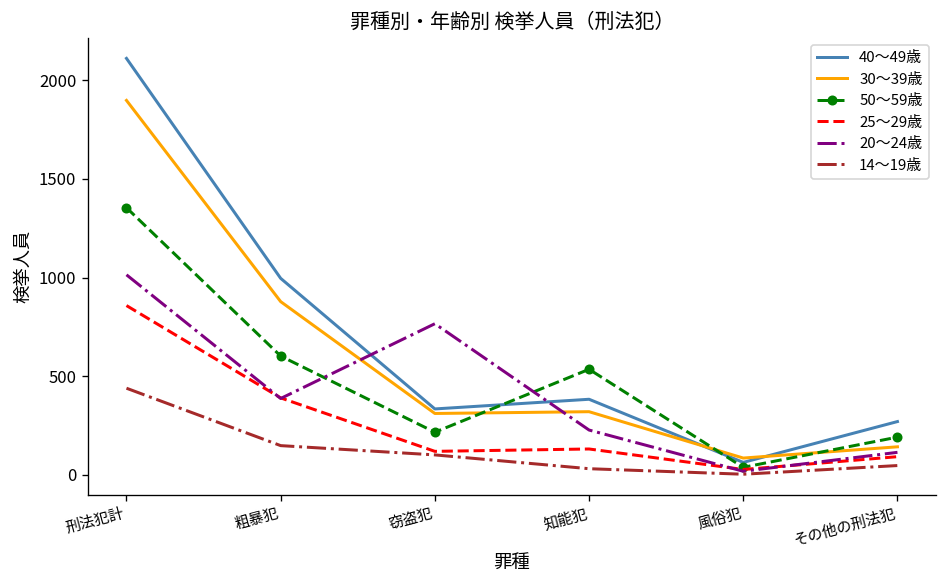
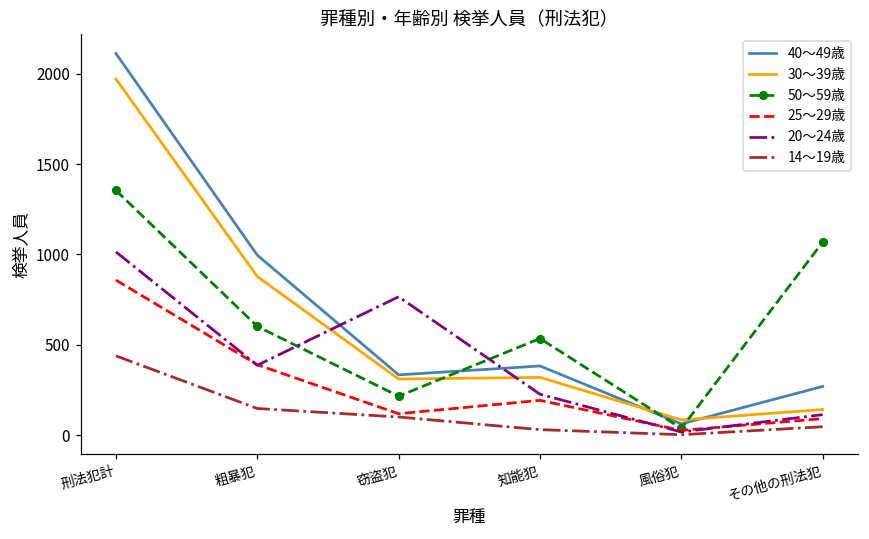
  {
    "40〜49歳": {
      "刑法犯計": 2110,
      "粗暴犯": 1000,
      "窃盗犯": 330,
      "知能犯": 380,
      "風俗犯": 60,
      "その他の刑法犯": 270
    },
    "30〜39歳": {
-     "刑法犯計": 1900,
+     "刑法犯計": 1970,
      "粗暴犯": 880,
      "窃盗犯": 310,
      "知能犯": 320,
      "風俗犯": 90,
      "その他の刑法犯": 140
    },
    "50〜59歳": {
      "刑法犯計": 1350,
      "粗暴犯": 600,
      "窃盗犯": 220,
      "知能犯": 540,
-     "その他の刑法犯": 190
+     "その他の刑法犯": 1070
    },
    "25〜29歳": {
      "刑法犯計": 860,
      "窃盗犯": 120,
-     "知能犯": 130,
+     "知能犯": 190,
      "その他の刑法犯": 90
    },
    "20〜24歳": {
      "刑法犯計": 1010,
      "窃盗犯": 770,
      "知能犯": 230,
      "その他の刑法犯": 110
    },
    "14〜19歳": {
      "刑法犯計": 440,
      "粗暴犯": 150,
      "窃盗犯": 100,
      "知能犯": 30,
      "その他の刑法犯": 50
    }
  }
